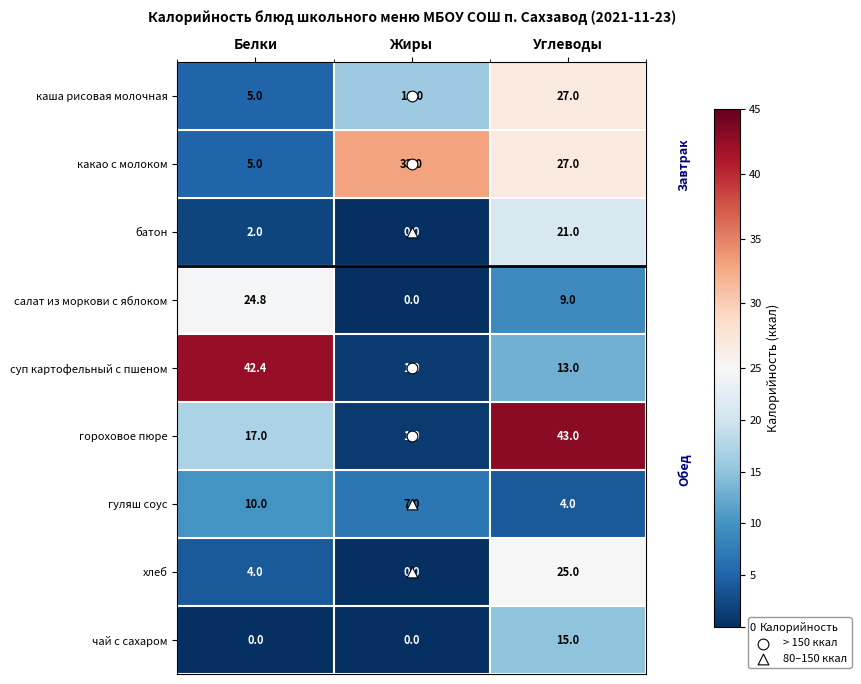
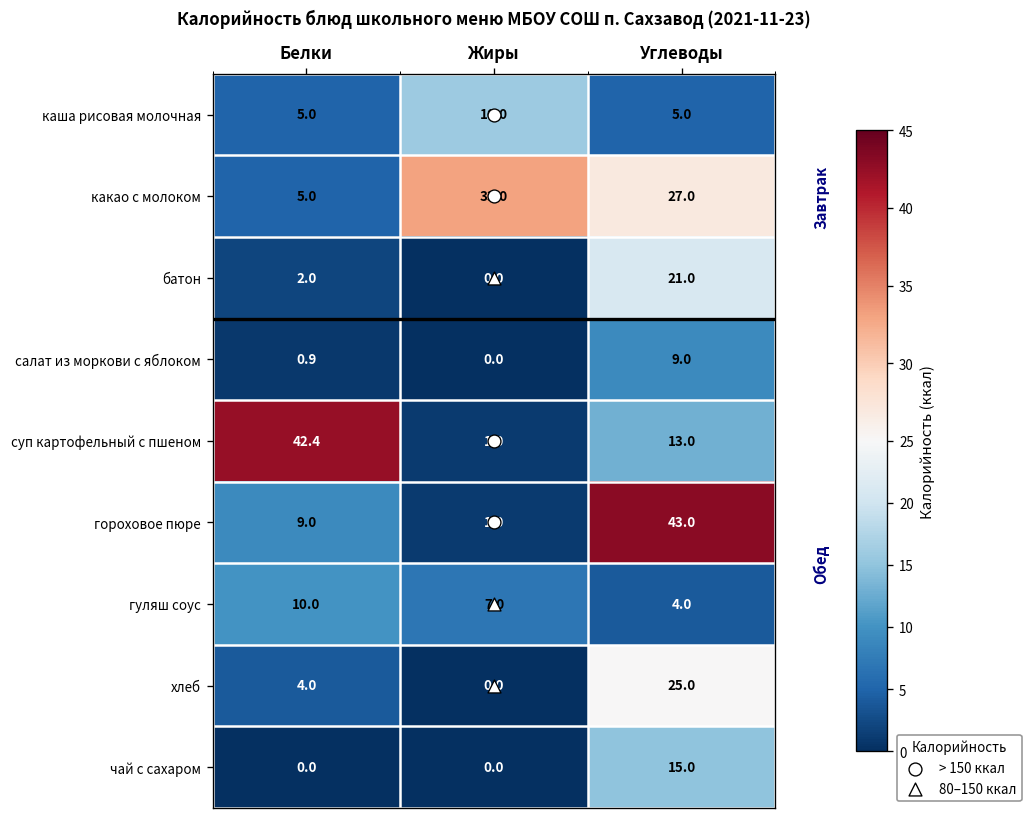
  {
    "каша рисовая молочная": {
      "Белки": 5.0,
-     "Углеводы": 27.0
+     "Углеводы": 5.0
    },
    "какао с молоком": {
      "Белки": 5.0,
      "Углеводы": 27.0
    },
    "батон": {
      "Белки": 2.0,
      "Углеводы": 21.0
    },
    "салат из моркови с яблоком": {
-     "Белки": 24.8,
+     "Белки": 0.9,
      "Жиры": 0.0,
      "Углеводы": 9.0
    },
    "суп картофельный с пшеном": {
      "Белки": 42.4,
      "Углеводы": 13.0
    },
    "гороховое пюре": {
-     "Белки": 17.0,
+     "Белки": 9.0,
      "Углеводы": 43.0
    },
    "гуляш соус": {
      "Белки": 10.0,
      "Углеводы": 4.0
    },
    "хлеб": {
      "Белки": 4.0,
      "Углеводы": 25.0
    },
    "чай с сахаром": {
      "Белки": 0.0,
      "Жиры": 0.0,
      "Углеводы": 15.0
    }
  }
